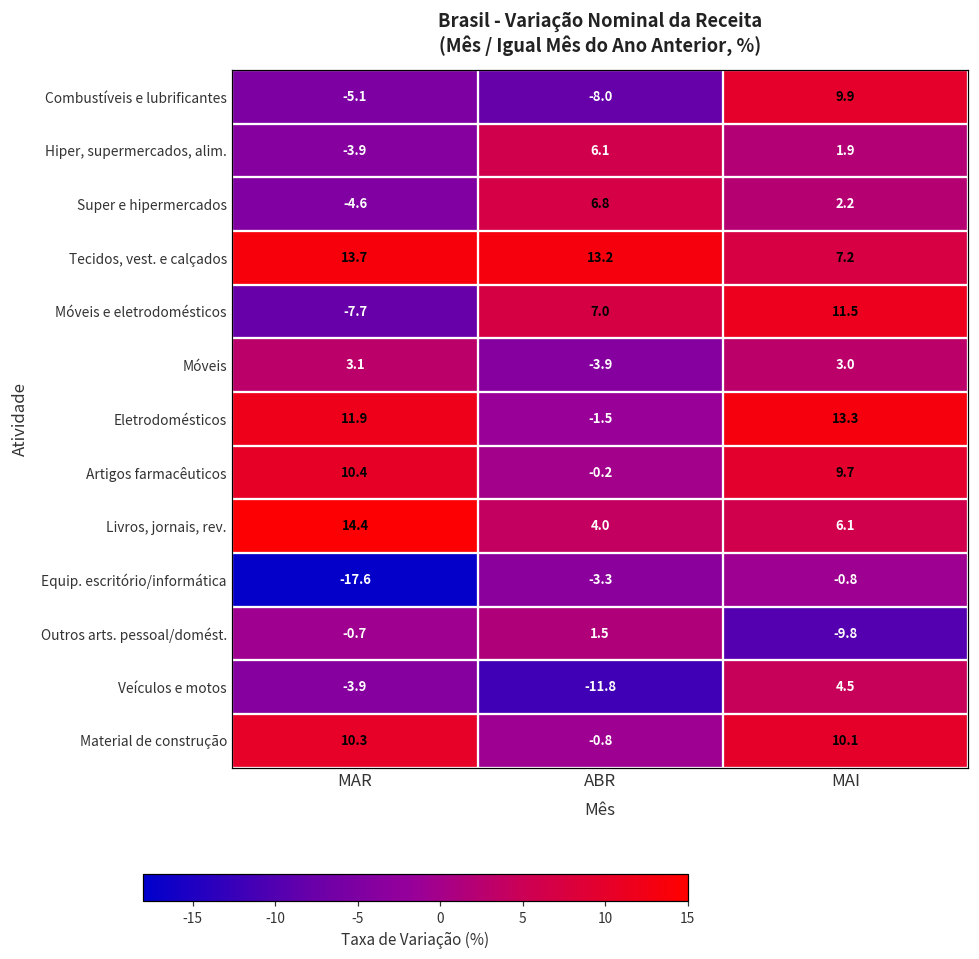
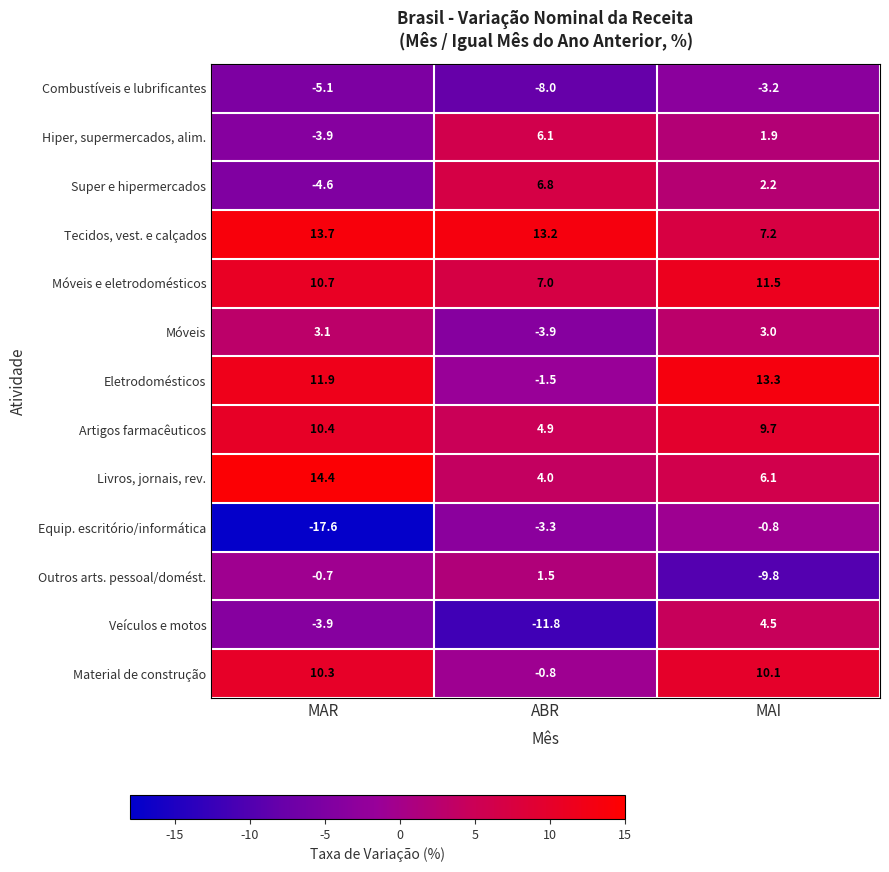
  {
    "Combustíveis e lubrificantes": {
      "MAR": -5.1,
      "ABR": -8.0,
-     "MAI": 9.9
+     "MAI": -3.2
    },
    "Hiper, supermercados, alim.": {
      "MAR": -3.9,
      "ABR": 6.1,
      "MAI": 1.9
    },
    "Super e hipermercados": {
      "MAR": -4.6,
      "ABR": 6.8,
      "MAI": 2.2
    },
    "Tecidos, vest. e calçados": {
      "MAR": 13.7,
      "ABR": 13.2,
      "MAI": 7.2
    },
    "Móveis e eletrodomésticos": {
-     "MAR": -7.7,
+     "MAR": 10.7,
      "ABR": 7.0,
      "MAI": 11.5
    },
    "Móveis": {
      "MAR": 3.1,
      "ABR": -3.9,
      "MAI": 3.0
    },
    "Eletrodomésticos": {
      "MAR": 11.9,
      "ABR": -1.5,
      "MAI": 13.3
    },
    "Artigos farmacêuticos": {
      "MAR": 10.4,
-     "ABR": -0.2,
+     "ABR": 4.9,
      "MAI": 9.7
    },
    "Livros, jornais, rev.": {
      "MAR": 14.4,
      "ABR": 4.0,
      "MAI": 6.1
    },
    "Equip. escritório/informática": {
      "MAR": -17.6,
      "ABR": -3.3,
      "MAI": -0.8
    },
    "Outros arts. pessoal/domést.": {
      "MAR": -0.7,
      "ABR": 1.5,
      "MAI": -9.8
    },
    "Veículos e motos": {
      "MAR": -3.9,
      "ABR": -11.8,
      "MAI": 4.5
    },
    "Material de construção": {
      "MAR": 10.3,
      "ABR": -0.8,
      "MAI": 10.1
    }
  }
